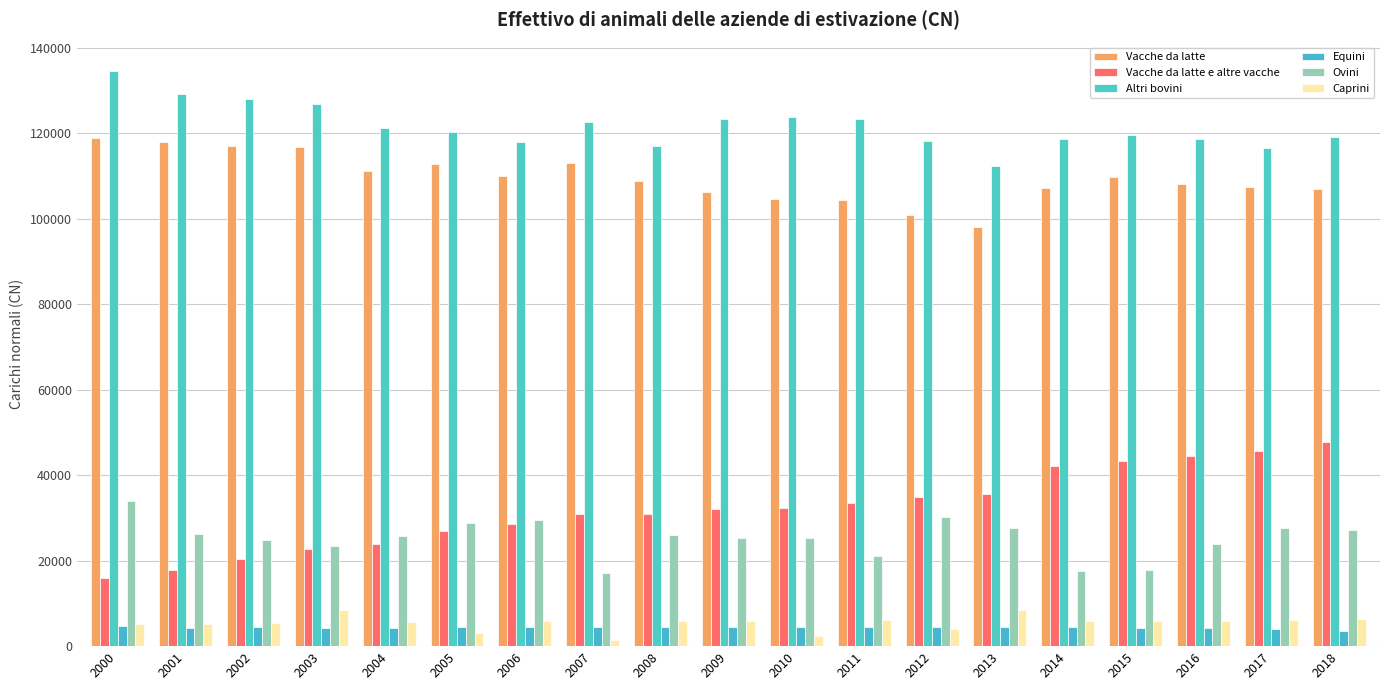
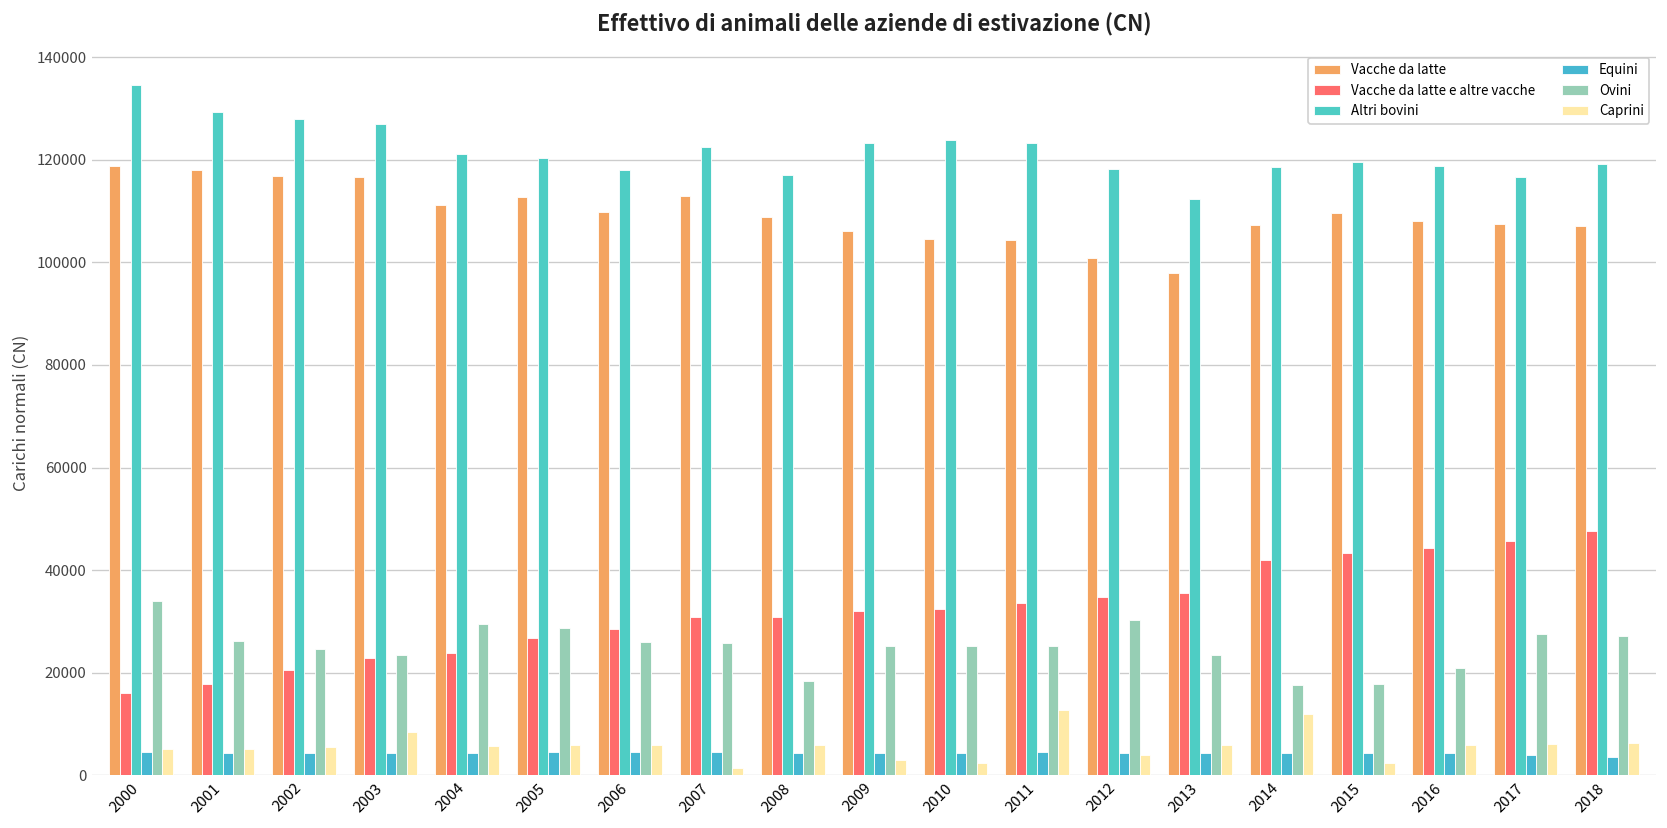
  {
    "Ovini": {
      "2000": 34000,
      "2001": 26000,
      "2002": 25000,
      "2003": 23000,
-     "2004": 26000,
+     "2004": 30000,
      "2005": 29000,
-     "2006": 30000,
-     "2007": 17000,
-     "2008": 26000,
+     "2006": 26000,
+     "2007": 26000,
+     "2008": 18000,
      "2009": 25000,
      "2010": 25000,
-     "2011": 21000,
+     "2011": 25000,
      "2012": 30000,
-     "2013": 28000,
+     "2013": 23000,
      "2014": 18000,
      "2015": 18000,
-     "2016": 24000,
+     "2016": 21000,
      "2017": 28000,
      "2018": 27000
    },
    "Caprini": {
      "2000": 5000,
      "2001": 5000,
      "2002": 5000,
      "2003": 8000,
      "2004": 6000,
-     "2005": 3000,
+     "2005": 6000,
      "2006": 6000,
      "2007": 1000,
      "2008": 6000,
-     "2009": 6000,
+     "2009": 3000,
      "2010": 2000,
-     "2011": 6000,
+     "2011": 13000,
      "2012": 4000,
-     "2013": 8000,
-     "2014": 6000,
-     "2015": 6000,
+     "2013": 6000,
+     "2014": 12000,
+     "2015": 2000,
      "2016": 6000,
      "2017": 6000,
      "2018": 6000
    }
  }
